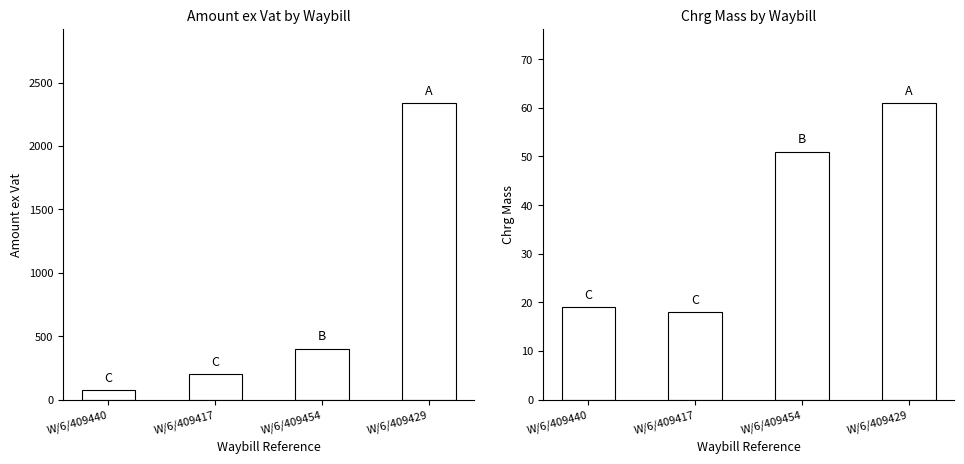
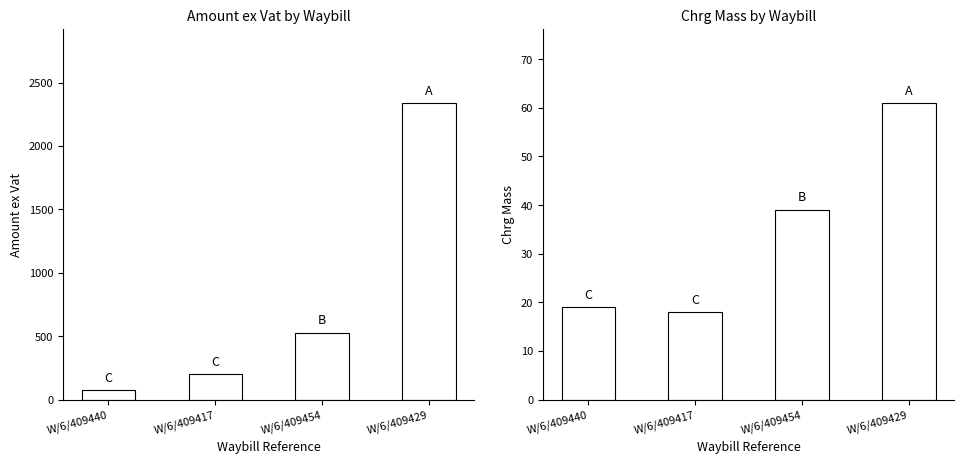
  {
    "Amount ex Vat by Waybill": {
      "W/6/409440": 70,
      "W/6/409417": 200,
-     "W/6/409454": 400,
+     "W/6/409454": 530,
      "W/6/409429": 2340
    },
    "Chrg Mass by Waybill": {
      "W/6/409440": 19,
      "W/6/409417": 18,
-     "W/6/409454": 51,
+     "W/6/409454": 39,
      "W/6/409429": 61
    }
  }
